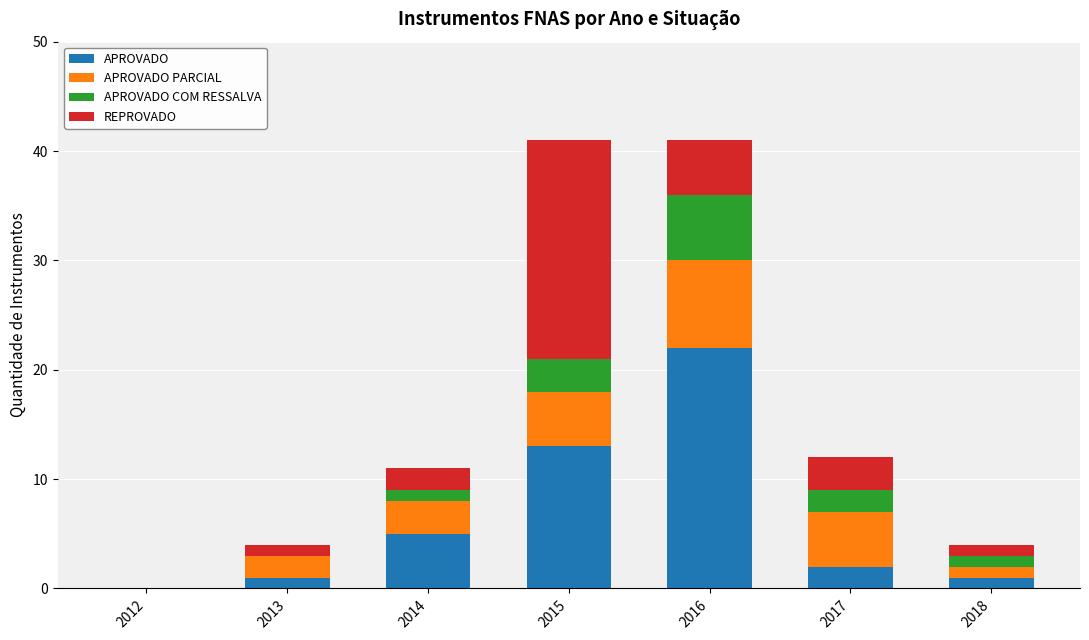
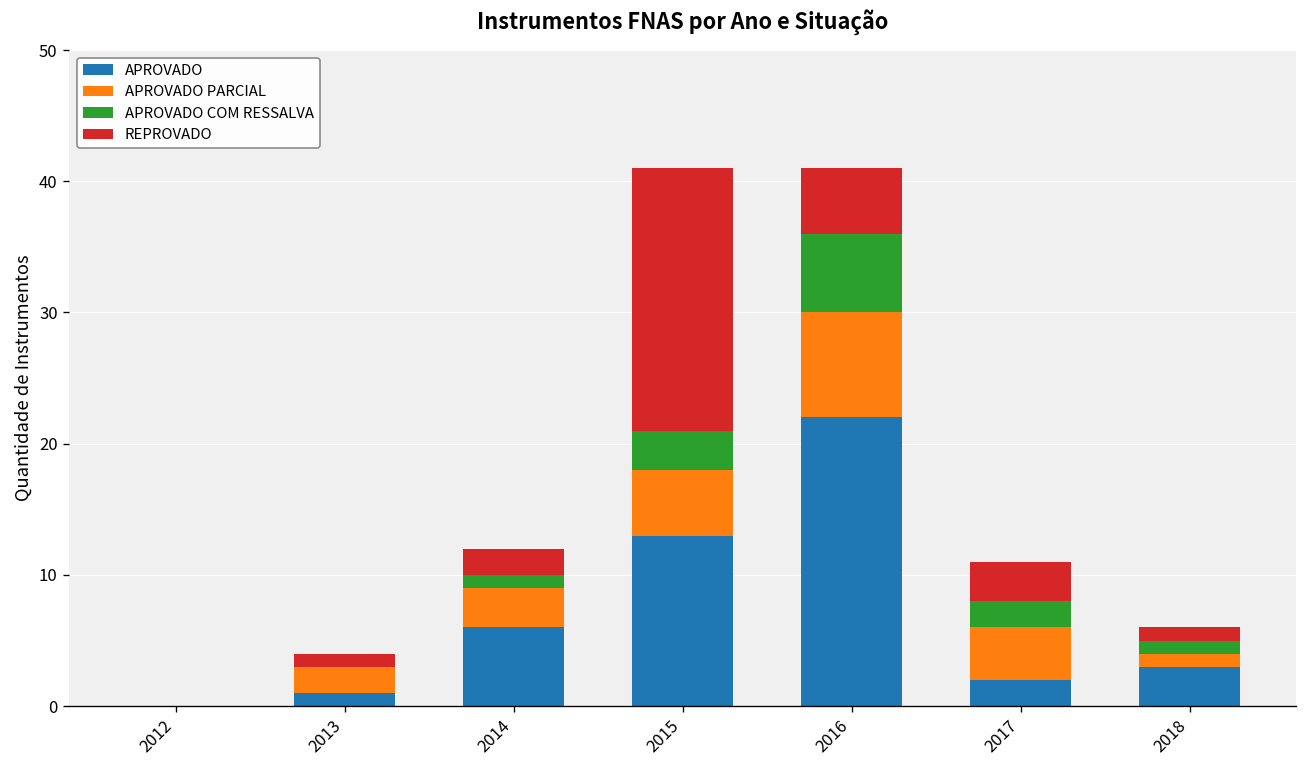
  {
    "APROVADO": {
      "2012": 0,
      "2013": 1,
-     "2014": 5,
+     "2014": 6,
      "2015": 13,
      "2016": 22,
      "2017": 2,
-     "2018": 1
+     "2018": 3
    },
    "APROVADO PARCIAL": {
      "2012": 0,
      "2013": 2,
      "2014": 3,
      "2015": 5,
      "2016": 8,
-     "2017": 5,
+     "2017": 4,
      "2018": 1
    },
    "APROVADO COM RESSALVA": {
      "2012": 0,
      "2013": 0,
      "2014": 1,
      "2015": 3,
      "2016": 6,
      "2017": 2,
      "2018": 1
    },
    "REPROVADO": {
      "2012": 0,
      "2013": 1,
      "2014": 2,
      "2015": 20,
      "2016": 5,
      "2017": 3,
      "2018": 1
    }
  }
